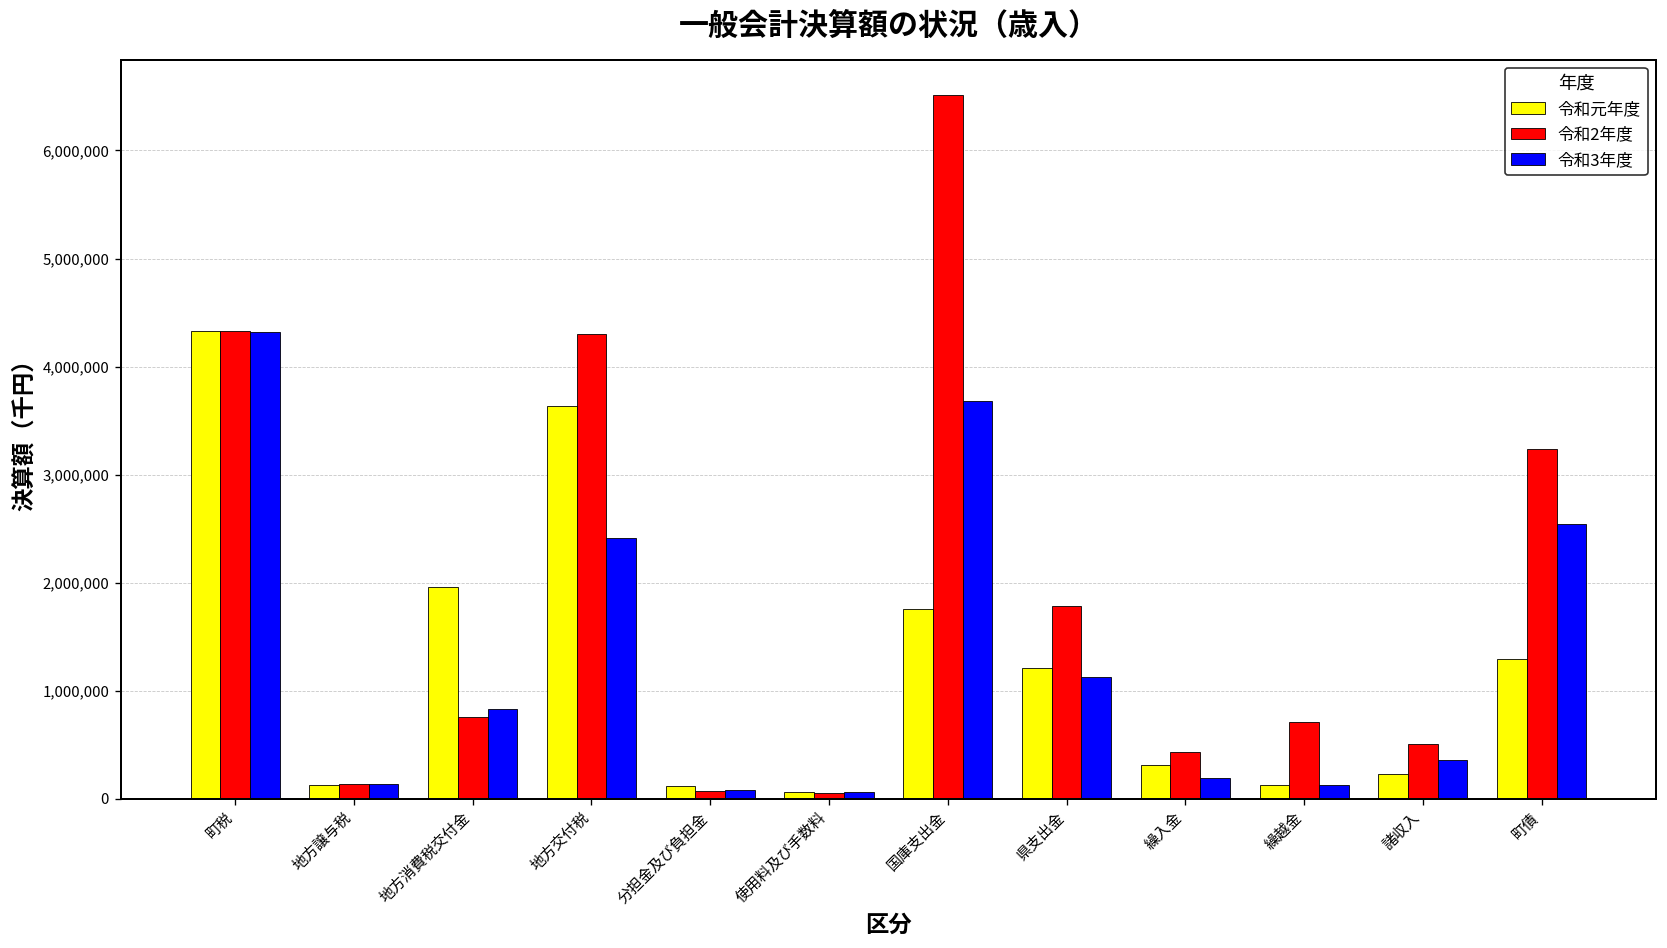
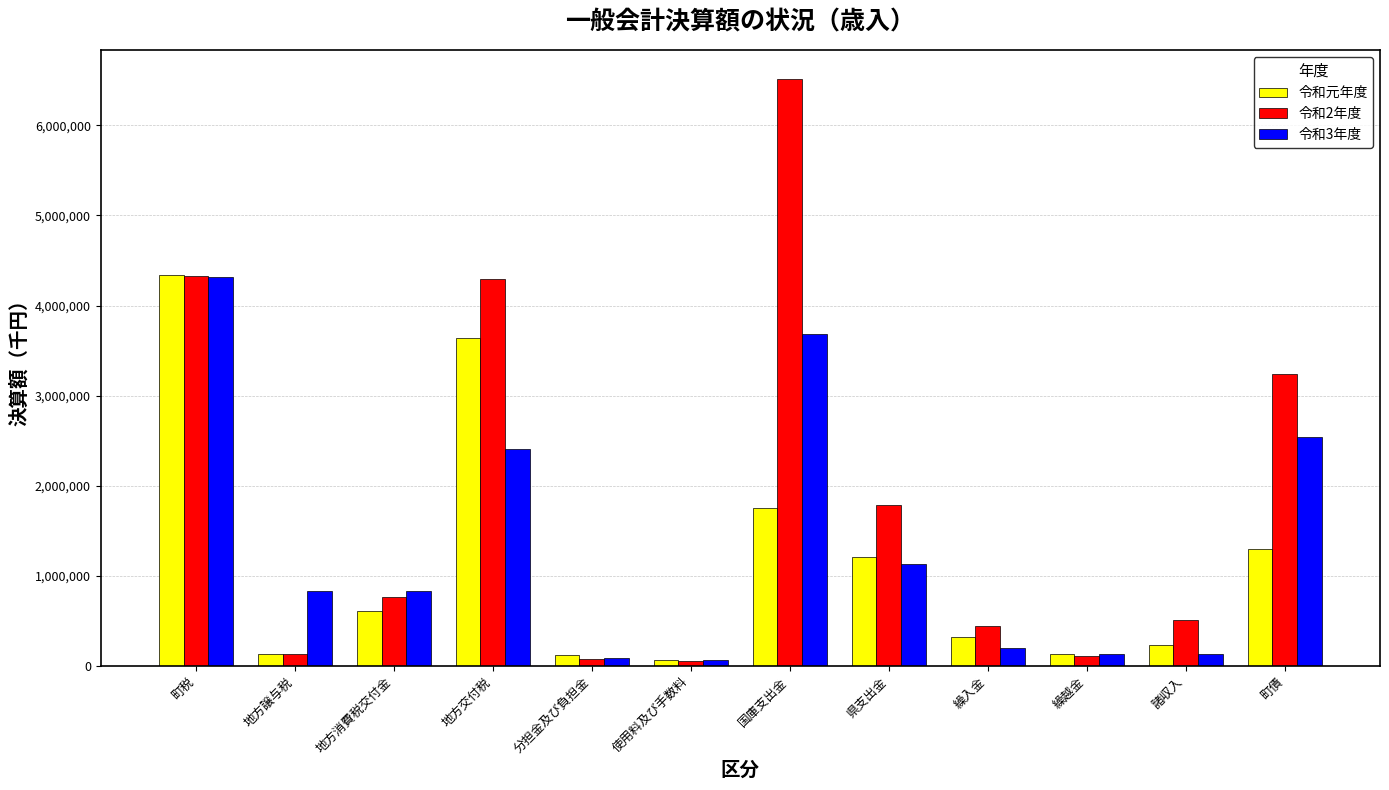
  {
    "令和元年度": {
      "町税": "4,300,000",
      "地方譲与税": "100,000",
-     "地方消費税交付金": "2,000,000",
+     "地方消費税交付金": "600,000",
      "地方交付税": "3,600,000",
      "分担金及び負担金": "100,000",
      "使用料及び手数料": "100,000",
      "国庫支出金": "1,800,000",
      "県支出金": "1,200,000",
      "繰入金": "300,000",
      "繰越金": "100,000",
      "諸収入": "200,000",
      "町債": "1,300,000"
    },
    "令和2年度": {
      "町税": "4,300,000",
      "地方譲与税": "100,000",
      "地方消費税交付金": "800,000",
      "地方交付税": "4,300,000",
      "分担金及び負担金": "100,000",
      "使用料及び手数料": "100,000",
      "国庫支出金": "6,500,000",
      "県支出金": "1,800,000",
      "繰入金": "400,000",
-     "繰越金": "700,000",
+     "繰越金": "100,000",
      "諸収入": "500,000",
      "町債": "3,200,000"
    },
    "令和3年度": {
      "町税": "4,300,000",
-     "地方譲与税": "100,000",
+     "地方譲与税": "800,000",
      "地方消費税交付金": "800,000",
      "地方交付税": "2,400,000",
      "分担金及び負担金": "100,000",
      "使用料及び手数料": "100,000",
      "国庫支出金": "3,700,000",
      "県支出金": "1,100,000",
      "繰入金": "200,000",
      "繰越金": "100,000",
-     "諸収入": "400,000",
+     "諸収入": "100,000",
      "町債": "2,500,000"
    }
  }
